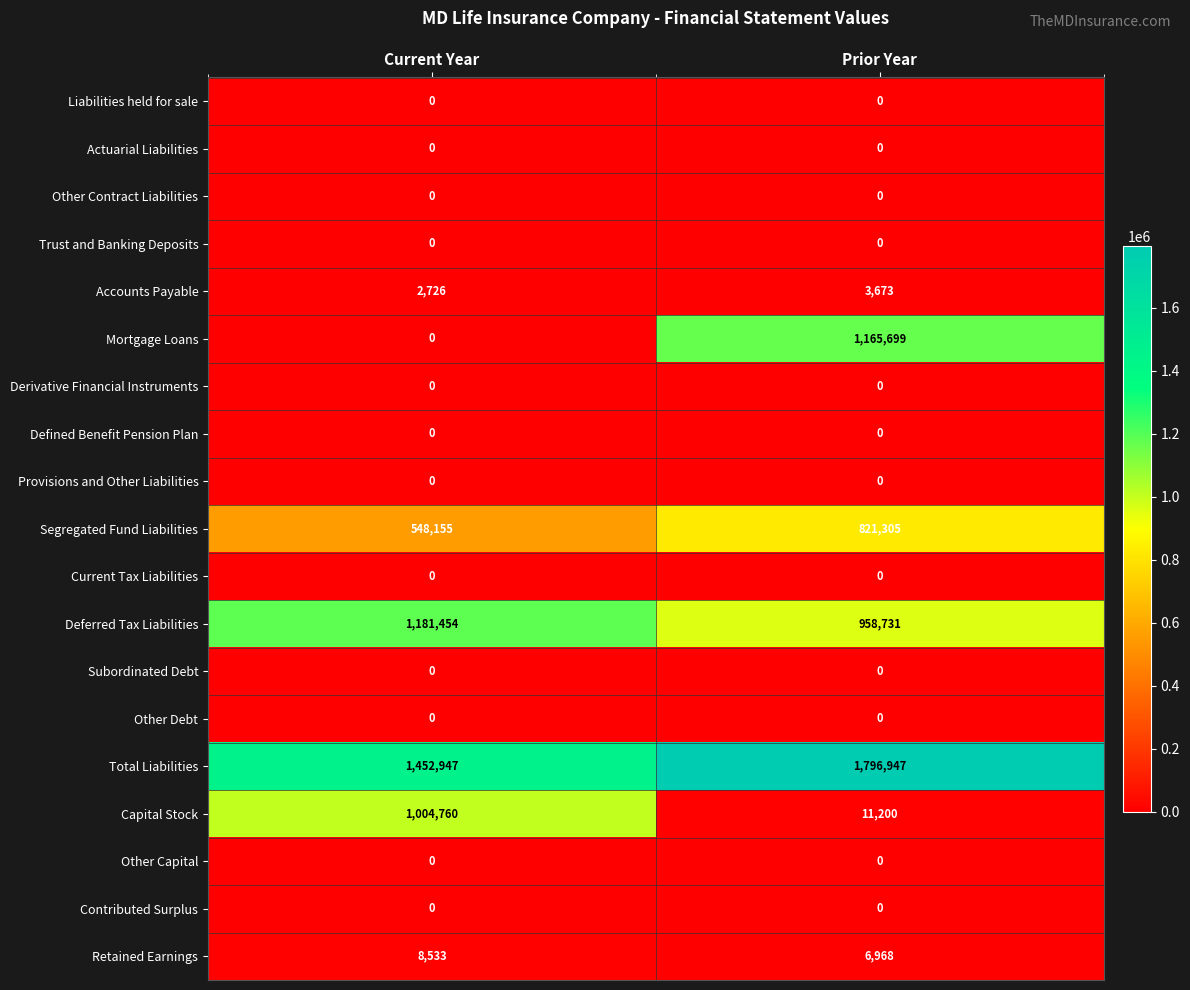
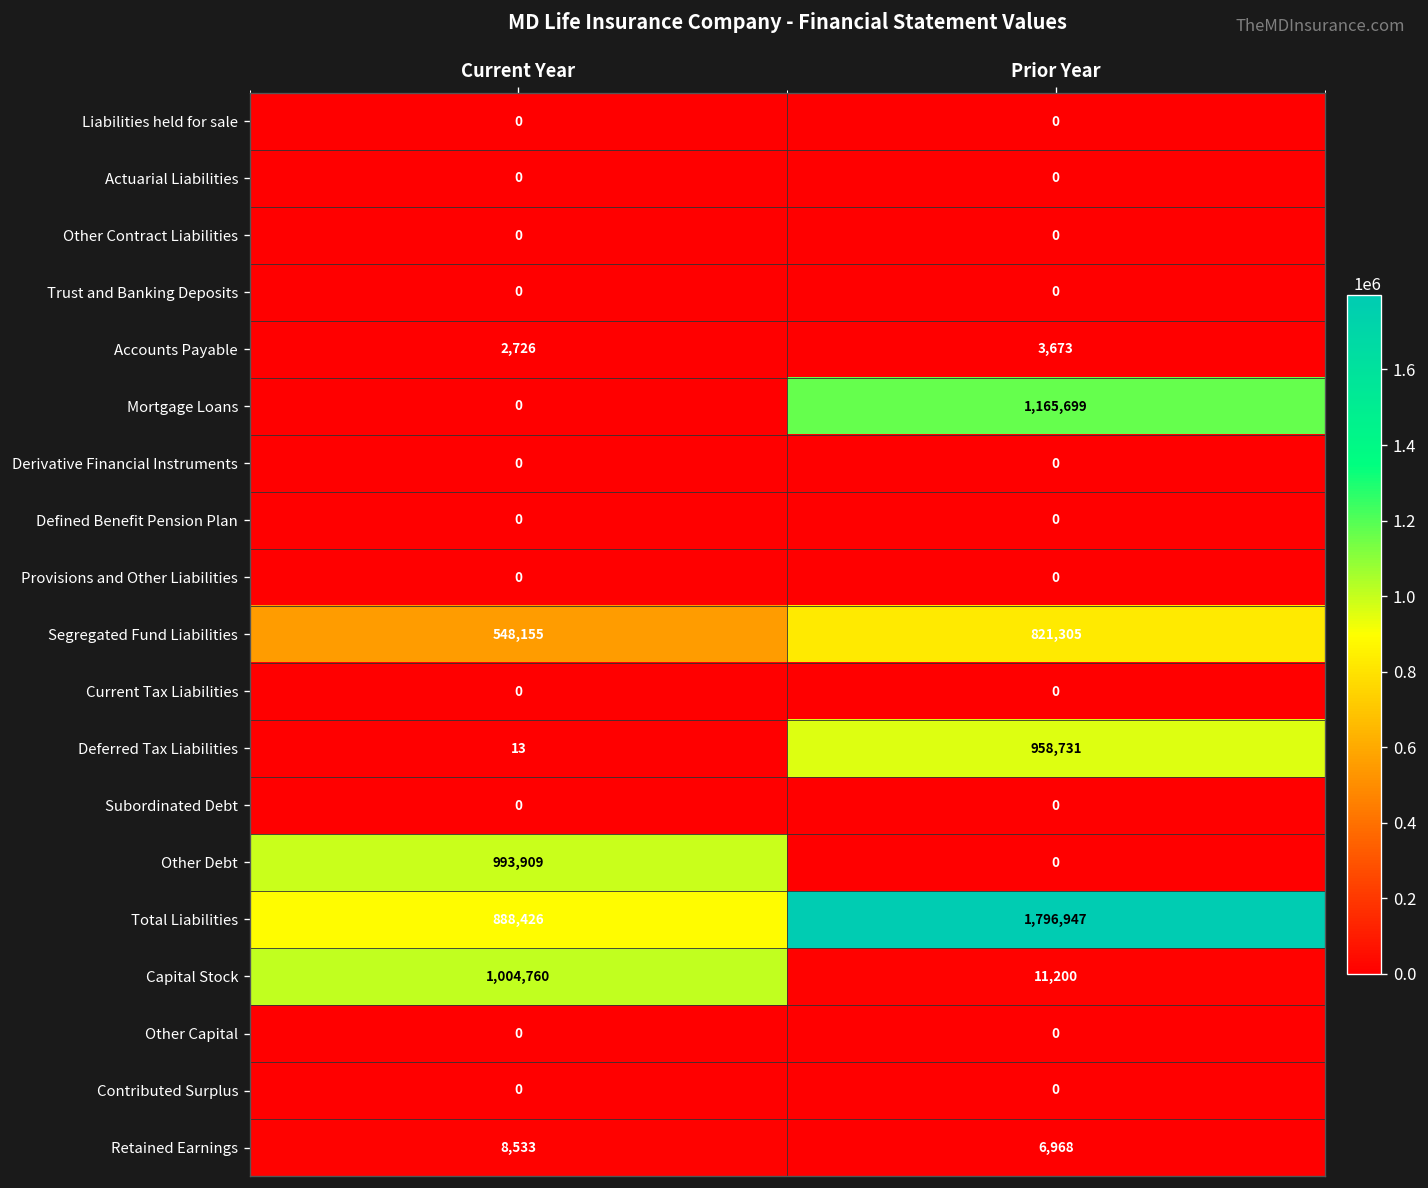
  {
    "Liabilities held for sale": {
      "Current Year": "0",
      "Prior Year": "0"
    },
    "Actuarial Liabilities": {
      "Current Year": "0",
      "Prior Year": "0"
    },
    "Other Contract Liabilities": {
      "Current Year": "0",
      "Prior Year": "0"
    },
    "Trust and Banking Deposits": {
      "Current Year": "0",
      "Prior Year": "0"
    },
    "Accounts Payable": {
      "Current Year": "2,726",
      "Prior Year": "3,673"
    },
    "Mortgage Loans": {
      "Current Year": "0",
      "Prior Year": "1,165,699"
    },
    "Derivative Financial Instruments": {
      "Current Year": "0",
      "Prior Year": "0"
    },
    "Defined Benefit Pension Plan": {
      "Current Year": "0",
      "Prior Year": "0"
    },
    "Provisions and Other Liabilities": {
      "Current Year": "0",
      "Prior Year": "0"
    },
    "Segregated Fund Liabilities": {
      "Current Year": "548,155",
      "Prior Year": "821,305"
    },
    "Current Tax Liabilities": {
      "Current Year": "0",
      "Prior Year": "0"
    },
    "Deferred Tax Liabilities": {
-     "Current Year": "1,181,454",
+     "Current Year": "13",
      "Prior Year": "958,731"
    },
    "Subordinated Debt": {
      "Current Year": "0",
      "Prior Year": "0"
    },
    "Other Debt": {
-     "Current Year": "0",
+     "Current Year": "993,909",
      "Prior Year": "0"
    },
    "Total Liabilities": {
-     "Current Year": "1,452,947",
+     "Current Year": "888,426",
      "Prior Year": "1,796,947"
    },
    "Capital Stock": {
      "Current Year": "1,004,760",
      "Prior Year": "11,200"
    },
    "Other Capital": {
      "Current Year": "0",
      "Prior Year": "0"
    },
    "Contributed Surplus": {
      "Current Year": "0",
      "Prior Year": "0"
    },
    "Retained Earnings": {
      "Current Year": "8,533",
      "Prior Year": "6,968"
    }
  }
